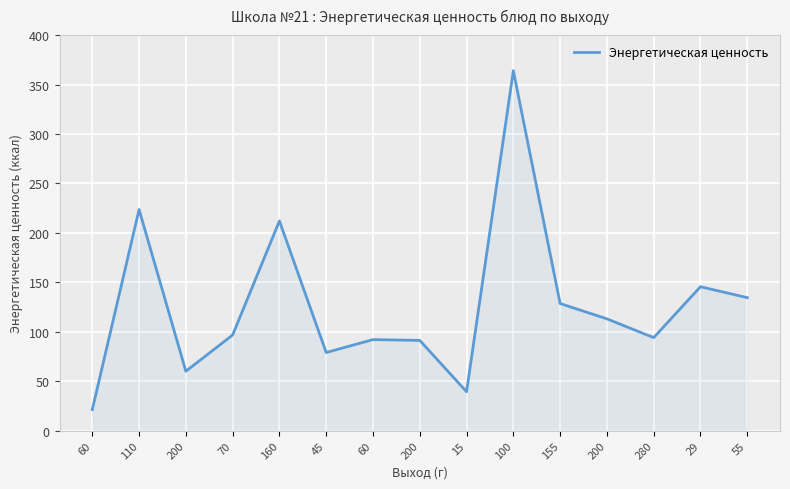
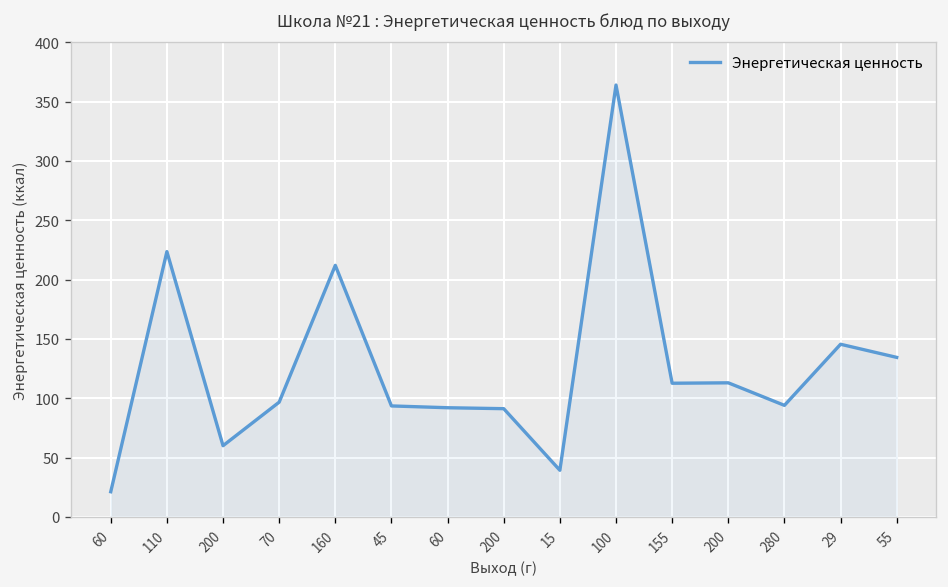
  {
    "110": 220,
    "70": 100,
    "160": 210,
-   "45": 80,
+   "45": 90,
    "15": 40,
    "100": 360,
-   "155": 130,
+   "155": 110,
    "280": 90,
    "29": 150,
    "55": 130
  }
